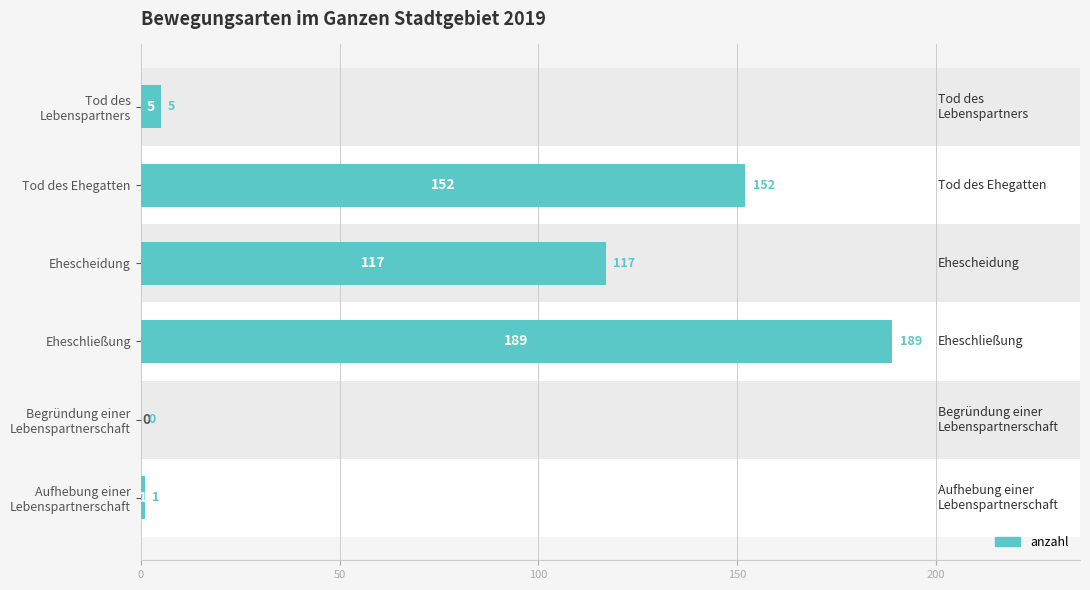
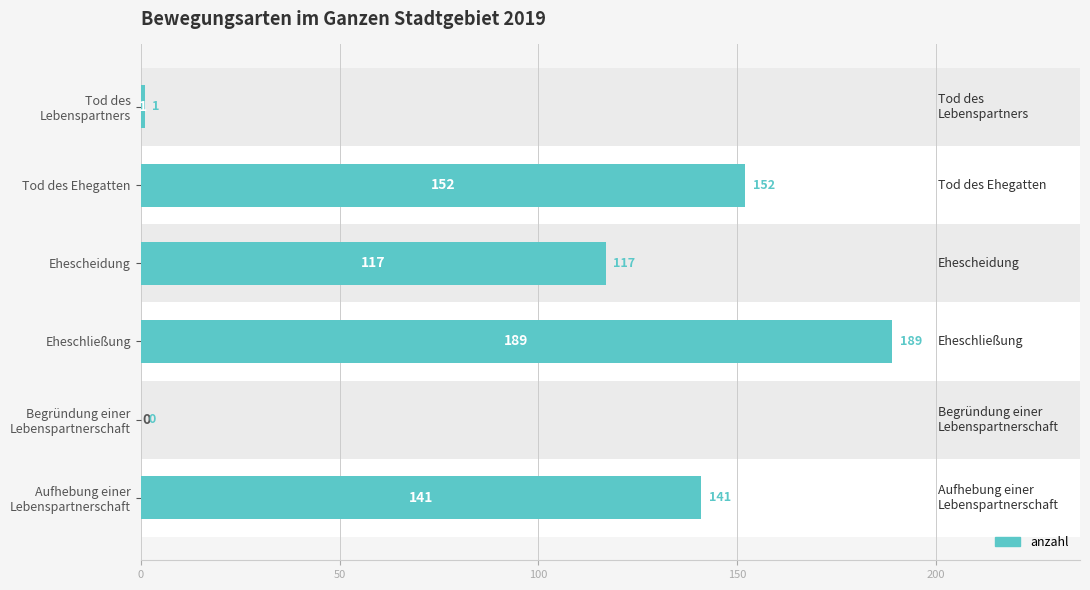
  {
-   "Tod des Lebenspartners": 5,
+   "Tod des Lebenspartners": 1,
    "Tod des Ehegatten": 152,
    "Ehescheidung": 117,
    "Eheschließung": 189,
-   "Aufhebung einer Lebenspartnerschaft": 1
+   "Aufhebung einer Lebenspartnerschaft": 141
  }
